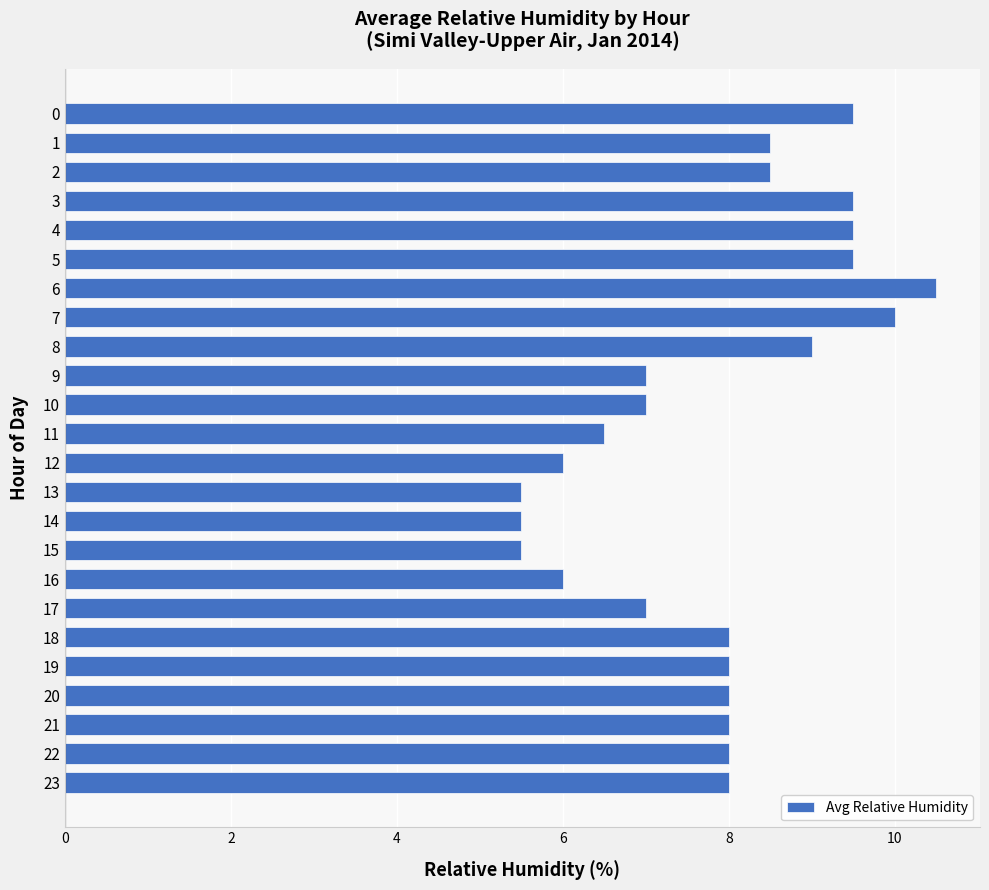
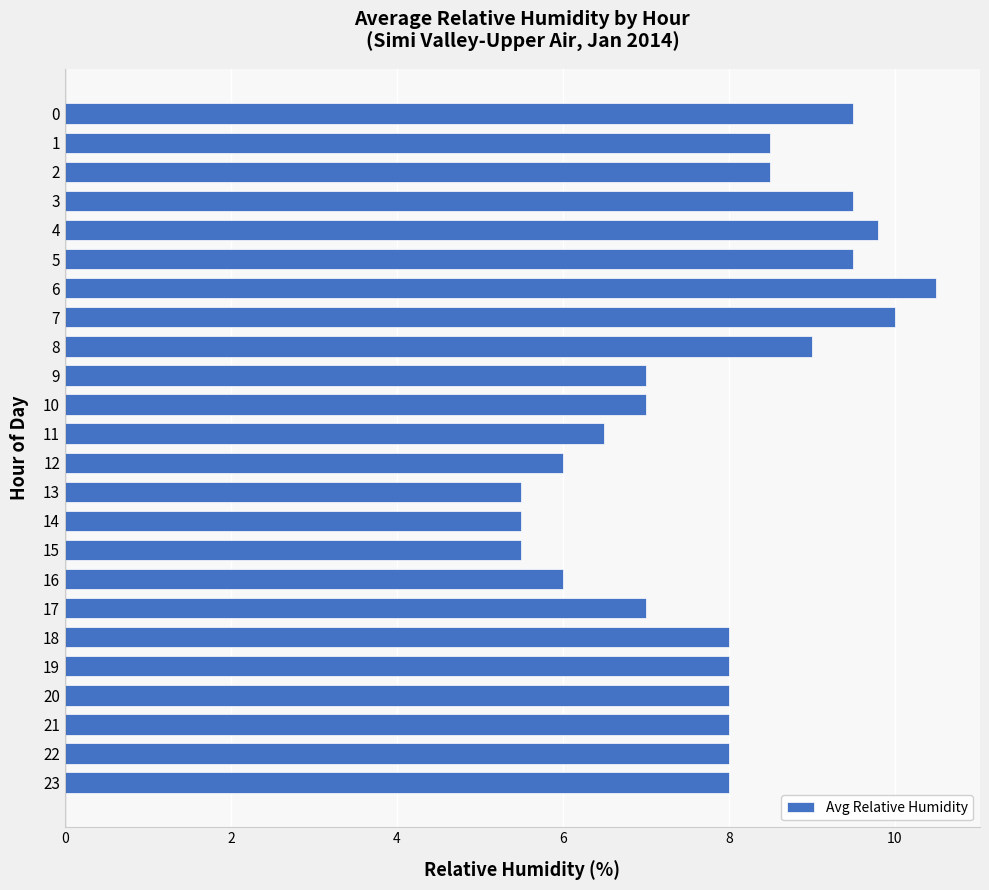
  {
    "0": 9.5,
    "1": 8.5,
    "2": 8.5,
    "3": 9.5,
-   "4": 9.5,
+   "4": 9.8,
    "5": 9.5,
    "6": 10.5,
    "7": 10.0,
    "8": 9.0,
    "9": 7.0,
    "10": 7.0,
    "11": 6.5,
    "12": 6.0,
    "13": 5.5,
    "14": 5.5,
    "15": 5.5,
    "16": 6.0,
    "17": 7.0,
    "18": 8.0,
    "19": 8.0,
    "20": 8.0,
    "21": 8.0,
    "22": 8.0,
    "23": 8.0
  }
